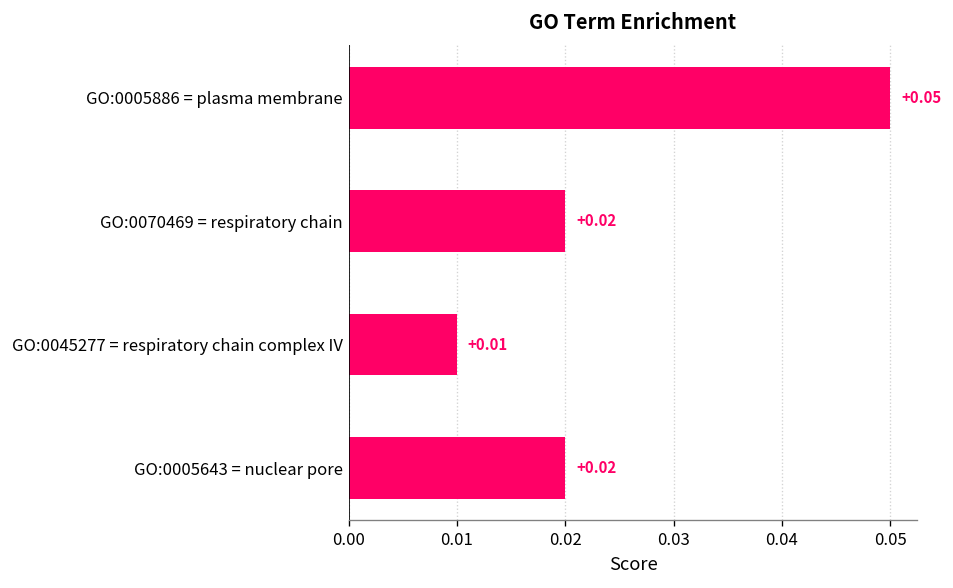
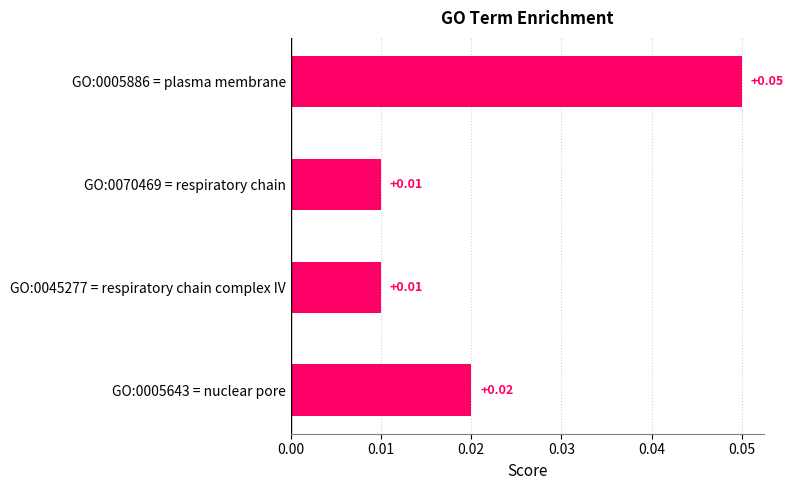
  {
    "GO:0005886 = plasma membrane": "+0.05",
-   "GO:0070469 = respiratory chain": "+0.02",
+   "GO:0070469 = respiratory chain": "+0.01",
    "GO:0045277 = respiratory chain complex IV": "+0.01",
    "GO:0005643 = nuclear pore": "+0.02"
  }
